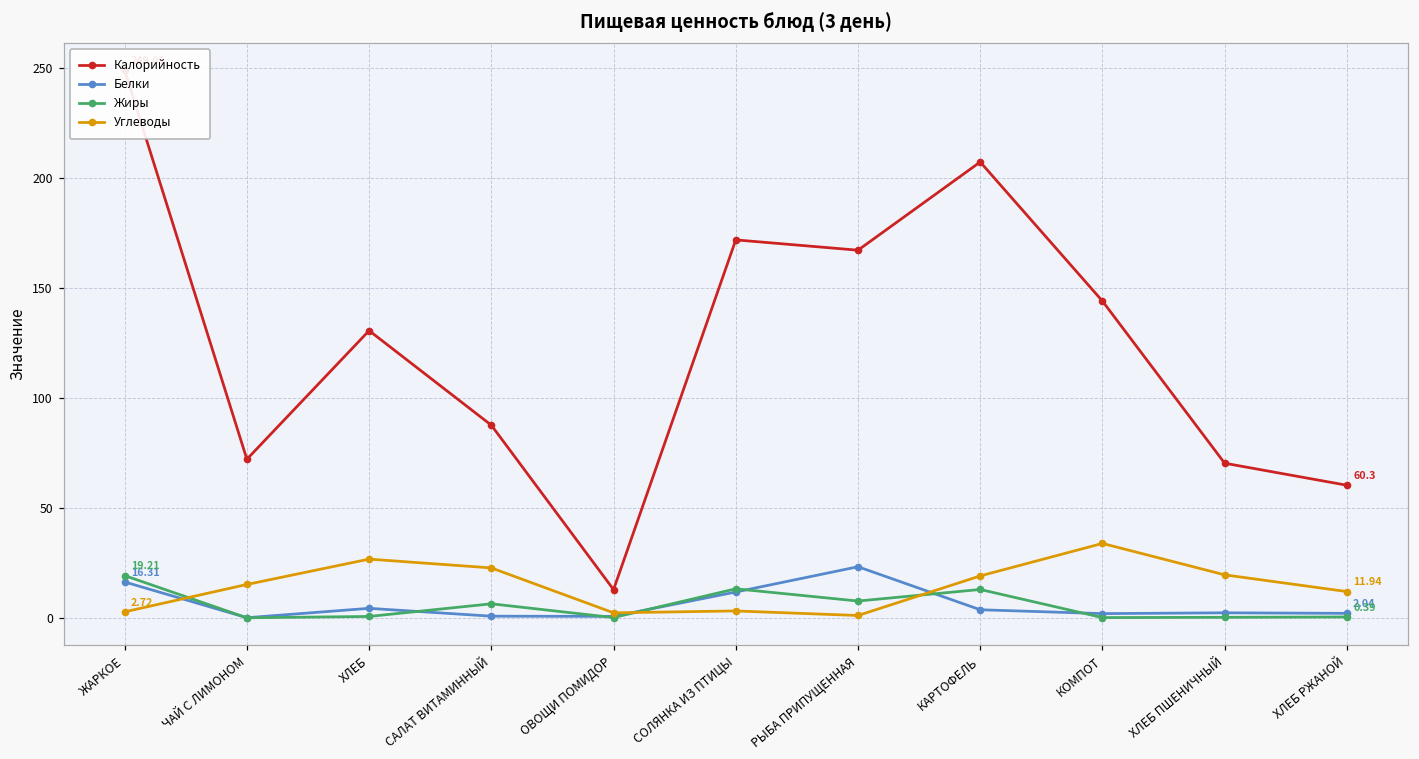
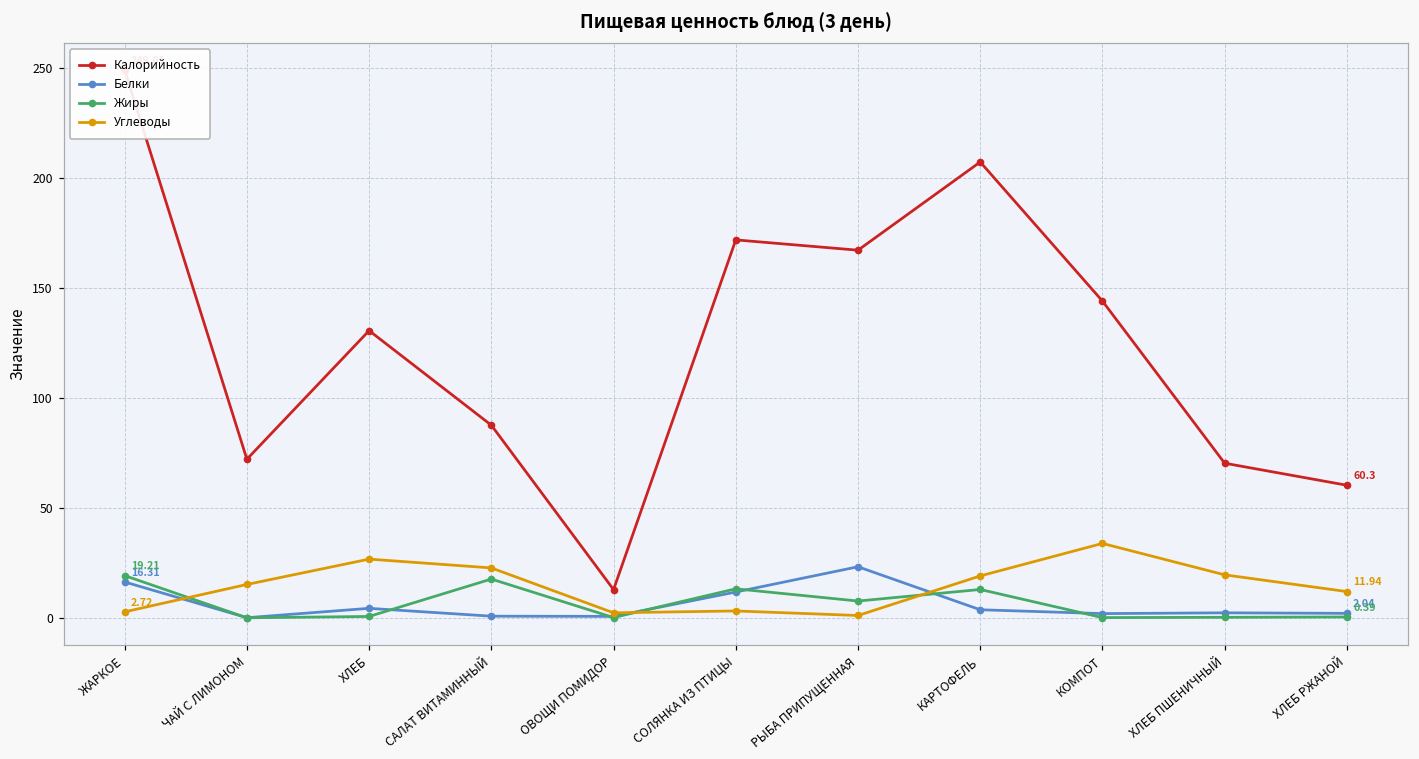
  {
    "Калорийность": {
      "ХЛЕБ РЖАНОЙ": 60.3
    },
    "Белки": {
      "ХЛЕБ": 4,
      "САЛАТ ВИТАМИННЫЙ": 1,
      "СОЛЯНКА ИЗ ПТИЦЫ": 12,
      "РЫБА ПРИПУЩЕННАЯ": 23,
      "КАРТОФЕЛЬ": 4,
      "КОМПОТ": 2,
      "ХЛЕБ ПШЕНИЧНЫЙ": 2
    },
    "Жиры": {
      "ХЛЕБ": 1,
-     "САЛАТ ВИТАМИННЫЙ": 6,
+     "САЛАТ ВИТАМИННЫЙ": 18,
      "СОЛЯНКА ИЗ ПТИЦЫ": 13,
      "РЫБА ПРИПУЩЕННАЯ": 8,
      "КАРТОФЕЛЬ": 13,
      "КОМПОТ": 0,
      "ХЛЕБ ПШЕНИЧНЫЙ": 0
    },
    "Углеводы": {
      "ЖАРКОЕ": 2.72,
      "ХЛЕБ РЖАНОЙ": 11.94
    }
  }
